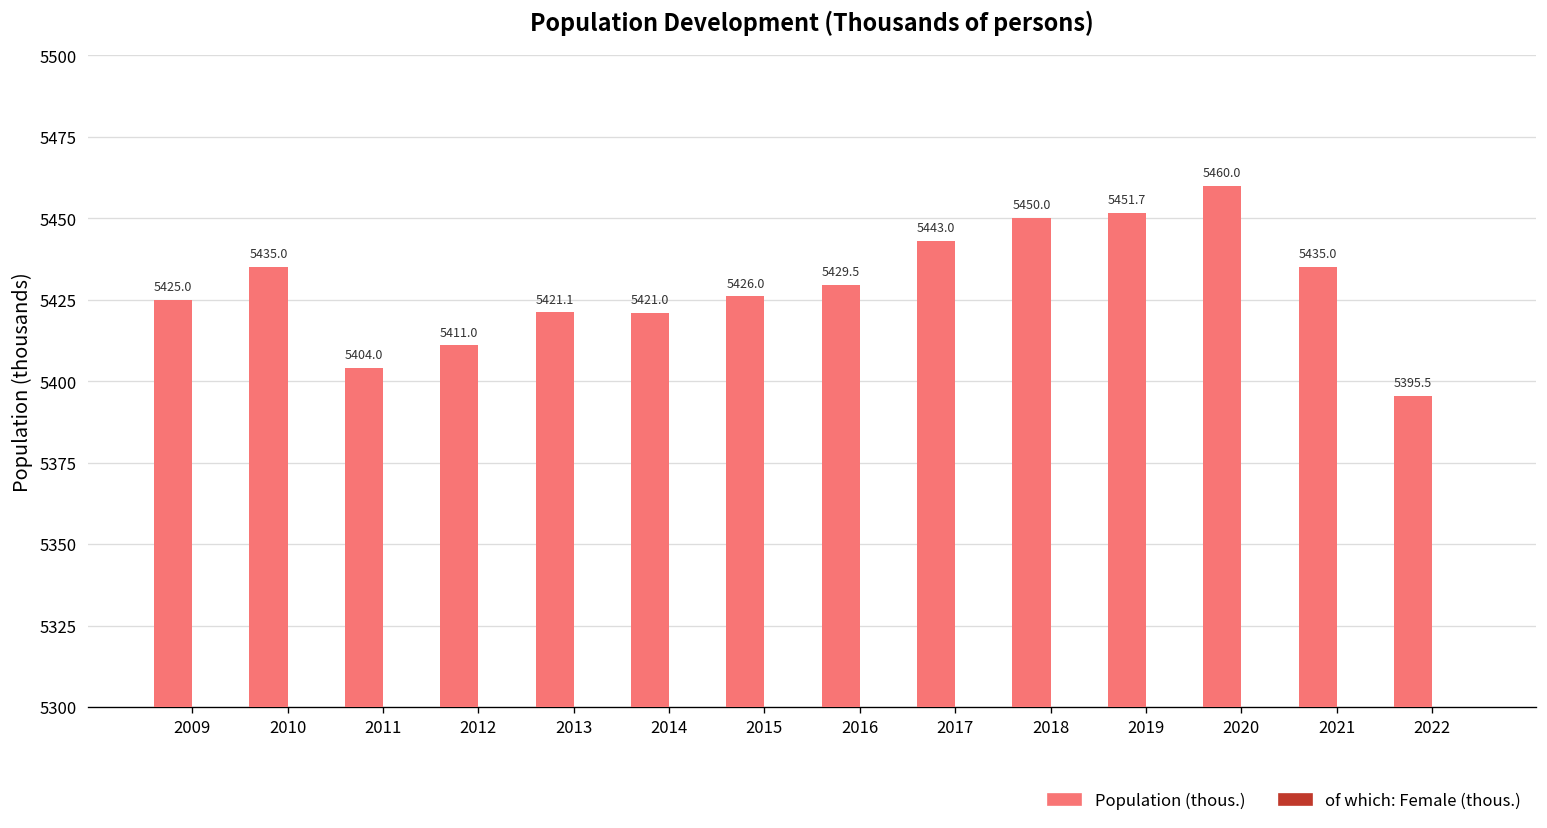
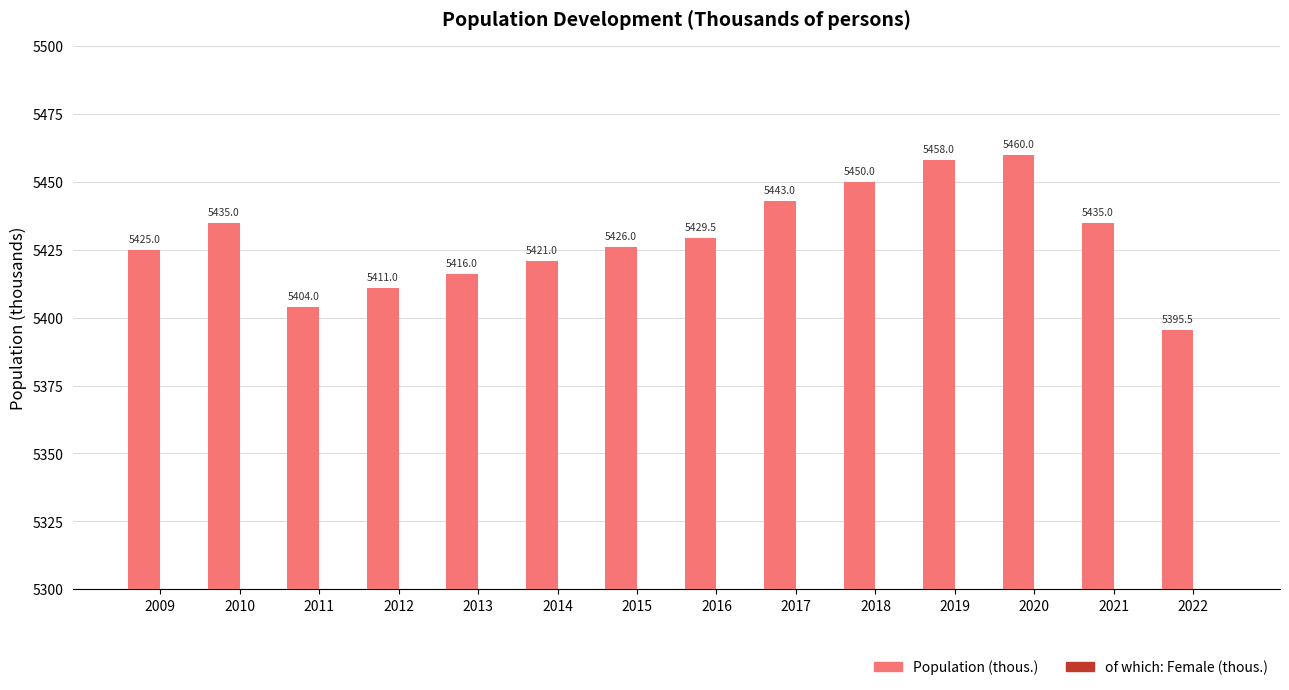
  {
    "Population (thous.)": {
      "2009": 5425.0,
      "2010": 5435.0,
      "2011": 5404.0,
      "2012": 5411.0,
-     "2013": 5421.1,
+     "2013": 5416.0,
      "2014": 5421.0,
      "2015": 5426.0,
      "2016": 5429.5,
      "2017": 5443.0,
      "2018": 5450.0,
-     "2019": 5451.7,
+     "2019": 5458.0,
      "2020": 5460.0,
      "2021": 5435.0,
      "2022": 5395.5
    }
  }
